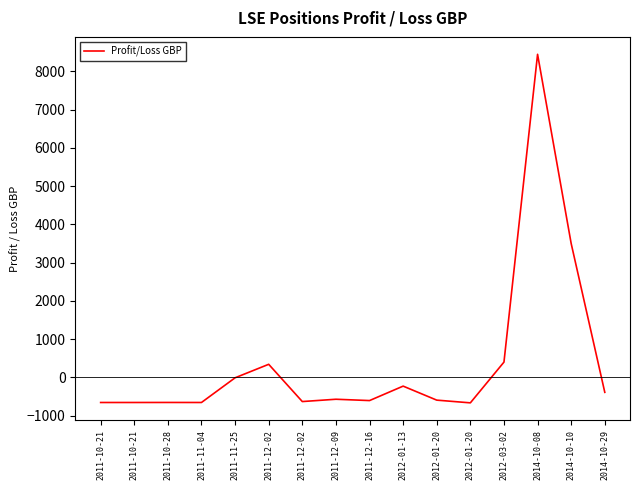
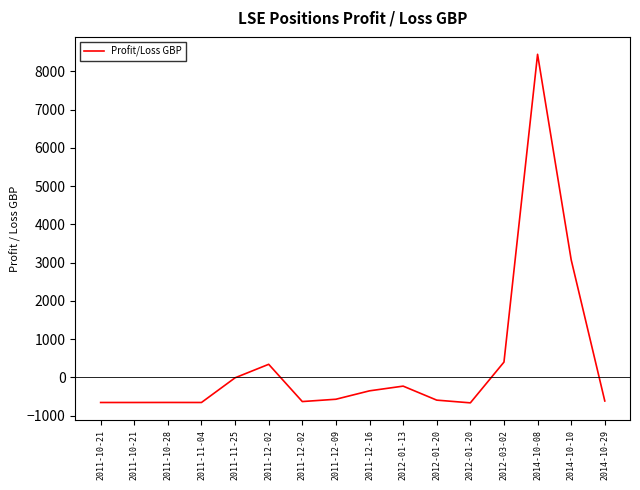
  {
    "2011-10-28": -700,
    "2011-11-04": -700,
    "2011-11-25": 0,
    "2011-12-09": -600,
-   "2011-12-16": -600,
+   "2011-12-16": -300,
    "2012-01-13": -200,
    "2012-03-02": 400,
    "2014-10-08": 8400,
-   "2014-10-10": 3500,
-   "2014-10-29": -400
+   "2014-10-10": 3100,
+   "2014-10-29": -600
  }
